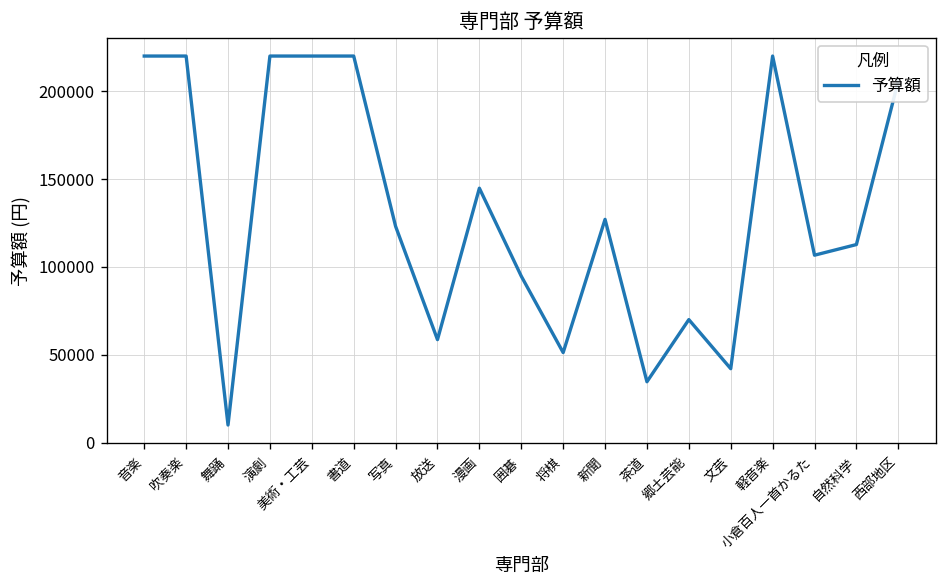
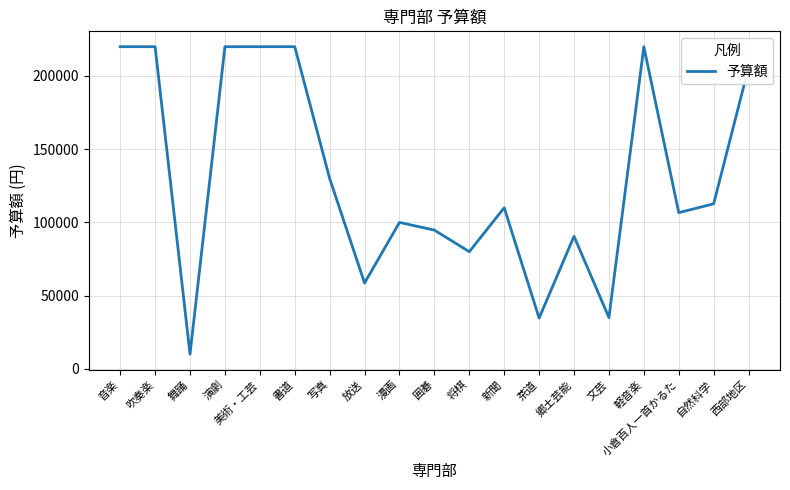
  {
    "音楽": 220000,
    "吹奏楽": 220000,
    "舞踊": 10000,
    "演劇": 220000,
    "美術・工芸": 220000,
    "書道": 220000,
-   "写真": 123000,
+   "写真": 130000,
    "放送": 59000,
-   "漫画": 145000,
+   "漫画": 100000,
    "囲碁": 95000,
-   "将棋": 51000,
-   "新聞": 127000,
+   "将棋": 80000,
+   "新聞": 110000,
    "茶道": 35000,
-   "郷土芸能": 70000,
-   "文芸": 42000,
+   "郷土芸能": 91000,
+   "文芸": 35000,
    "軽音楽": 220000,
    "小倉百人一首かるた": 107000,
    "自然科学": 113000
  }
